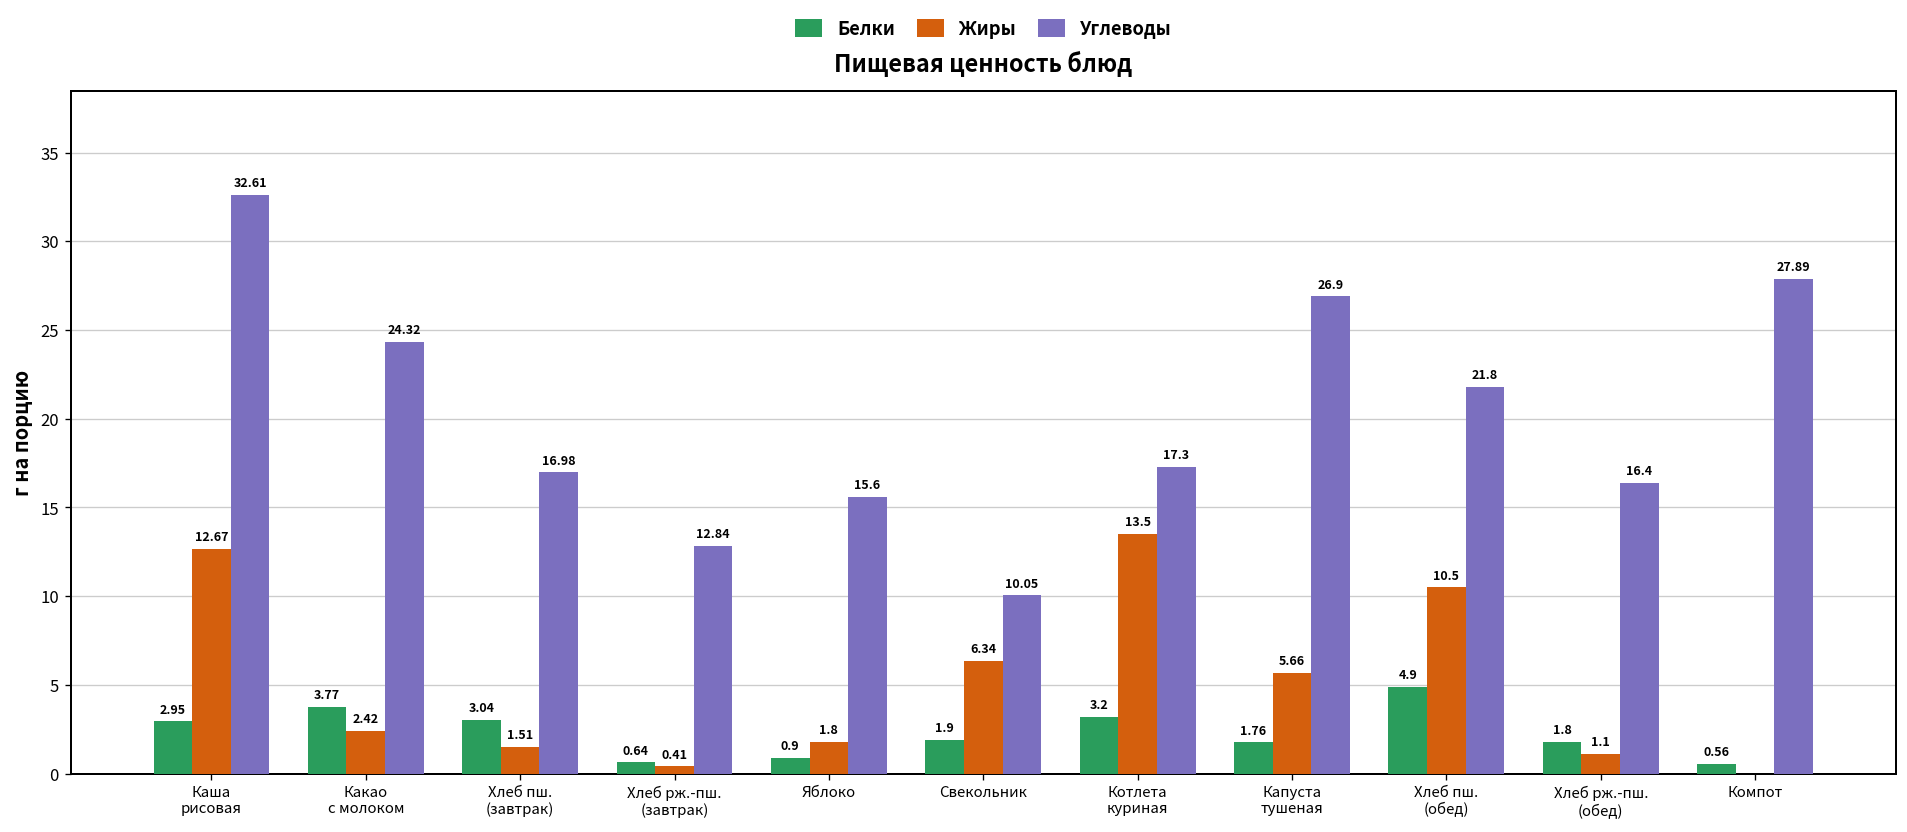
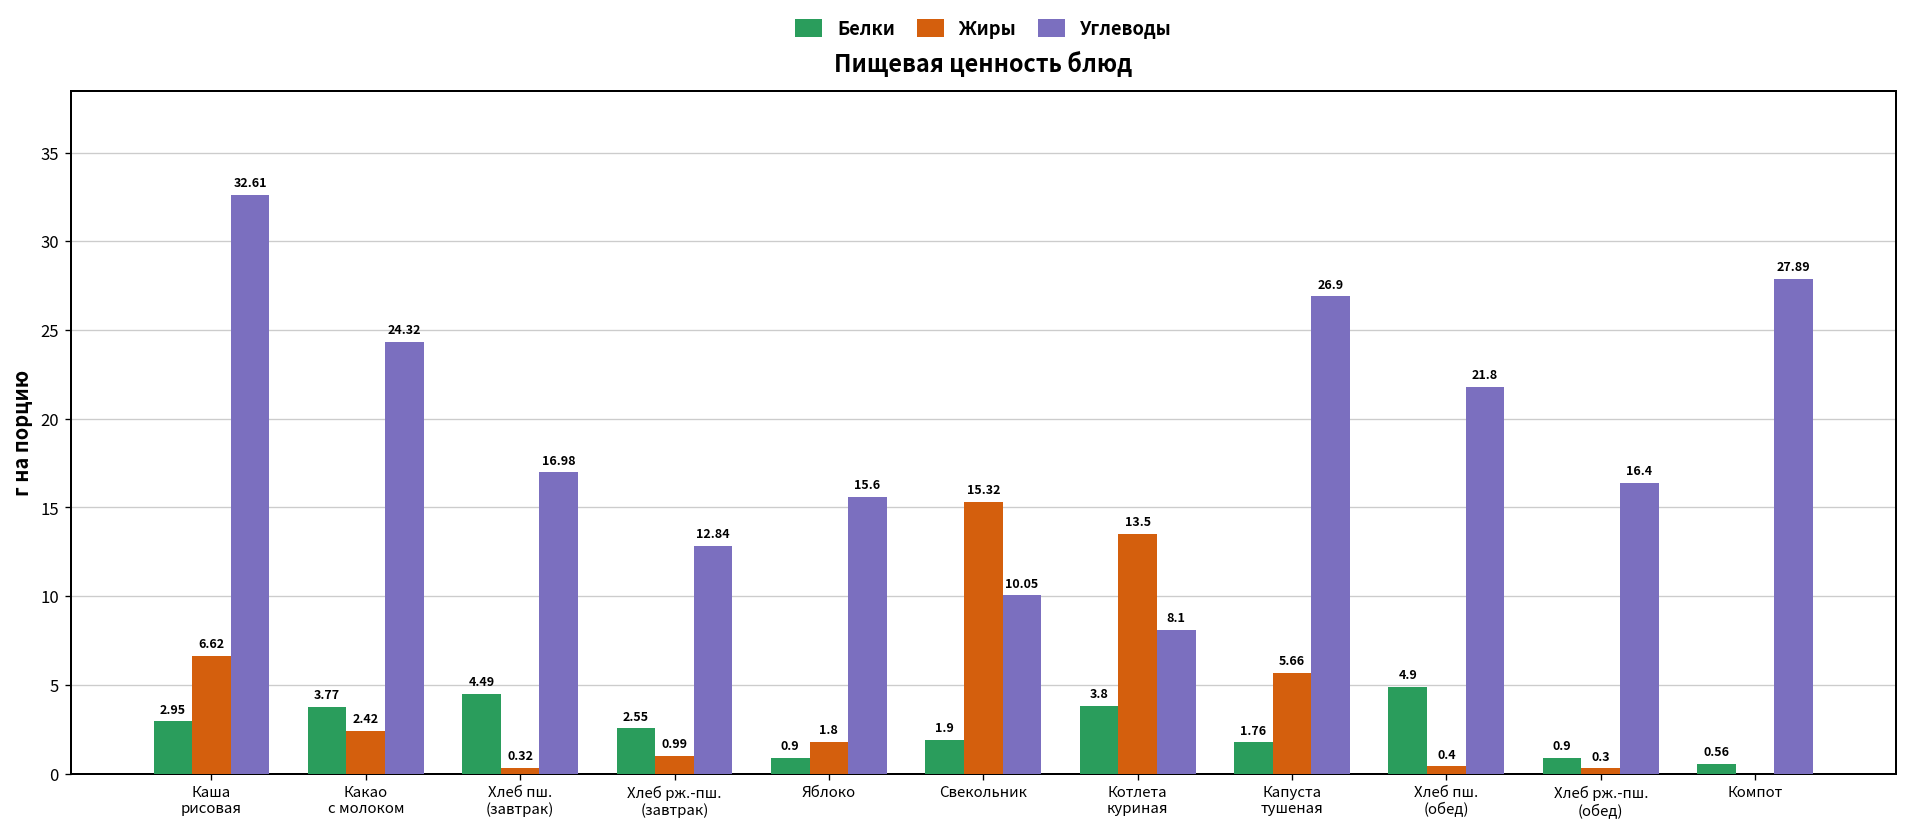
  {
    "Белки": {
      "Каша рисовая": 2.95,
      "Какао с молоком": 3.77,
-     "Хлеб пш. (завтрак)": 3.04,
-     "Хлеб рж.-пш. (завтрак)": 0.64,
+     "Хлеб пш. (завтрак)": 4.49,
+     "Хлеб рж.-пш. (завтрак)": 2.55,
      "Яблоко": 0.9,
      "Свекольник": 1.9,
-     "Котлета куриная": 3.2,
+     "Котлета куриная": 3.8,
      "Капуста тушеная": 1.76,
      "Хлеб пш. (обед)": 4.9,
-     "Хлеб рж.-пш. (обед)": 1.8,
+     "Хлеб рж.-пш. (обед)": 0.9,
      "Компот": 0.56
    },
    "Жиры": {
-     "Каша рисовая": 12.67,
+     "Каша рисовая": 6.62,
      "Какао с молоком": 2.42,
-     "Хлеб пш. (завтрак)": 1.51,
-     "Хлеб рж.-пш. (завтрак)": 0.41,
+     "Хлеб пш. (завтрак)": 0.32,
+     "Хлеб рж.-пш. (завтрак)": 0.99,
      "Яблоко": 1.8,
-     "Свекольник": 6.34,
+     "Свекольник": 15.32,
      "Котлета куриная": 13.5,
      "Капуста тушеная": 5.66,
-     "Хлеб пш. (обед)": 10.5,
-     "Хлеб рж.-пш. (обед)": 1.1
+     "Хлеб пш. (обед)": 0.4,
+     "Хлеб рж.-пш. (обед)": 0.3
    },
    "Углеводы": {
      "Каша рисовая": 32.61,
      "Какао с молоком": 24.32,
      "Хлеб пш. (завтрак)": 16.98,
      "Хлеб рж.-пш. (завтрак)": 12.84,
      "Яблоко": 15.6,
      "Свекольник": 10.05,
-     "Котлета куриная": 17.3,
+     "Котлета куриная": 8.1,
      "Капуста тушеная": 26.9,
      "Хлеб пш. (обед)": 21.8,
      "Хлеб рж.-пш. (обед)": 16.4,
      "Компот": 27.89
    }
  }
